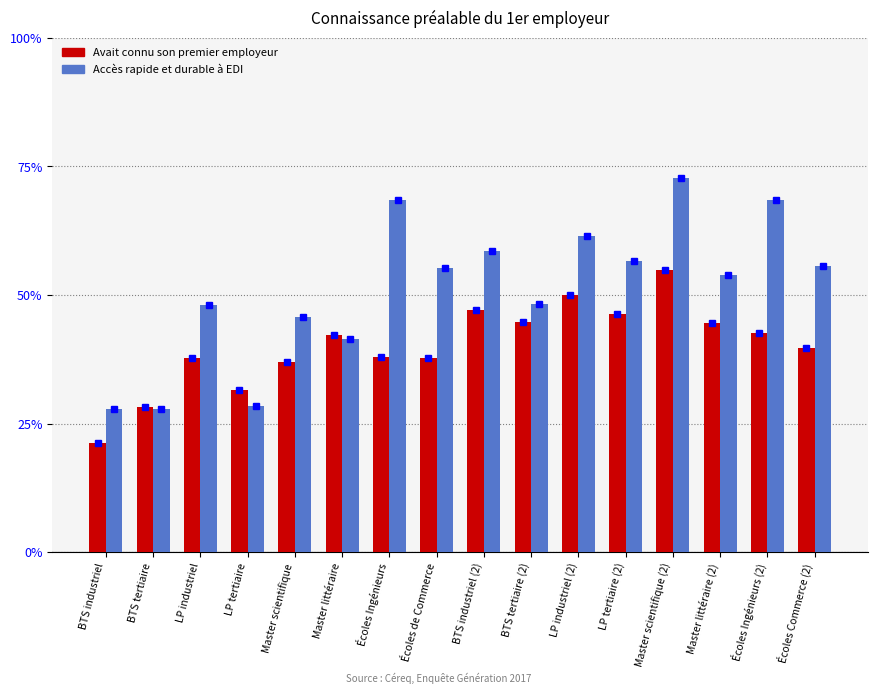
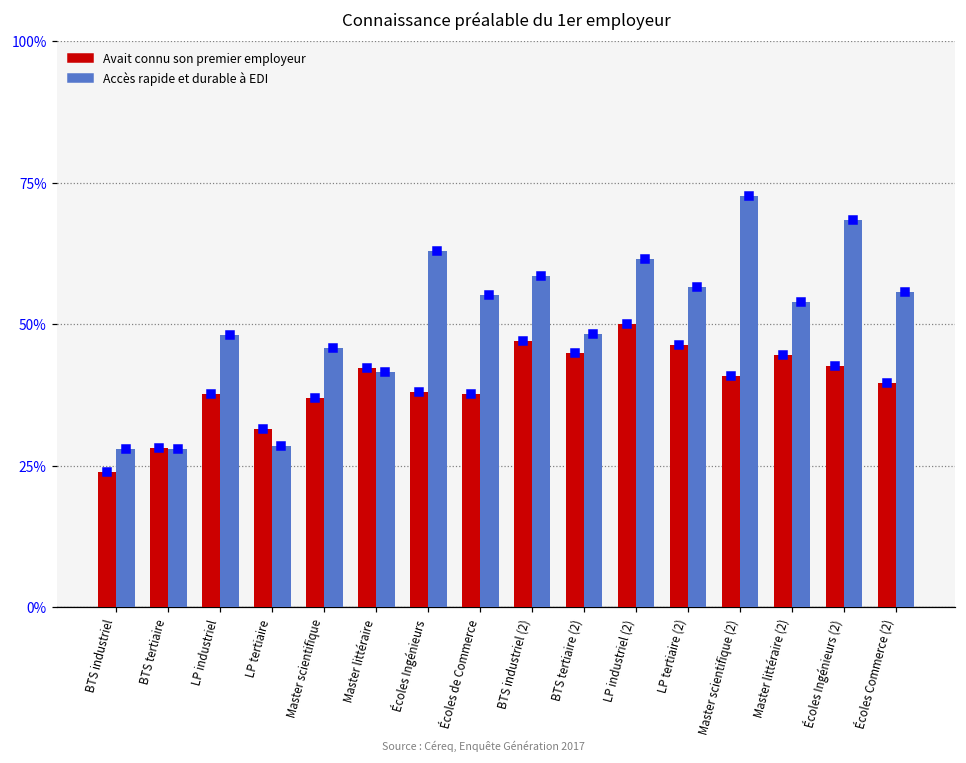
  {
    "Avait connu son premier employeur": {
-     "BTS industriel": "21%",
+     "BTS industriel": "24%",
      "BTS tertiaire": "28%",
      "LP industriel": "38%",
      "LP tertiaire": "32%",
      "Master scientifique": "37%",
      "Master littéraire": "42%",
      "Écoles Ingénieurs": "38%",
      "Écoles de Commerce": "38%",
      "BTS industriel (2)": "47%",
      "BTS tertiaire (2)": "45%",
      "LP industriel (2)": "50%",
      "LP tertiaire (2)": "46%",
-     "Master scientifique (2)": "55%",
+     "Master scientifique (2)": "41%",
      "Master littéraire (2)": "45%",
      "Écoles Ingénieurs (2)": "43%",
      "Écoles Commerce (2)": "40%"
    },
    "Accès rapide et durable à EDI": {
      "BTS industriel": "28%",
      "BTS tertiaire": "28%",
      "LP industriel": "48%",
      "LP tertiaire": "28%",
      "Master scientifique": "46%",
      "Master littéraire": "42%",
-     "Écoles Ingénieurs": "69%",
+     "Écoles Ingénieurs": "63%",
      "Écoles de Commerce": "55%",
      "BTS industriel (2)": "59%",
      "BTS tertiaire (2)": "48%",
      "LP industriel (2)": "61%",
      "LP tertiaire (2)": "57%",
      "Master scientifique (2)": "73%",
      "Master littéraire (2)": "54%",
      "Écoles Ingénieurs (2)": "68%",
      "Écoles Commerce (2)": "56%"
    }
  }
